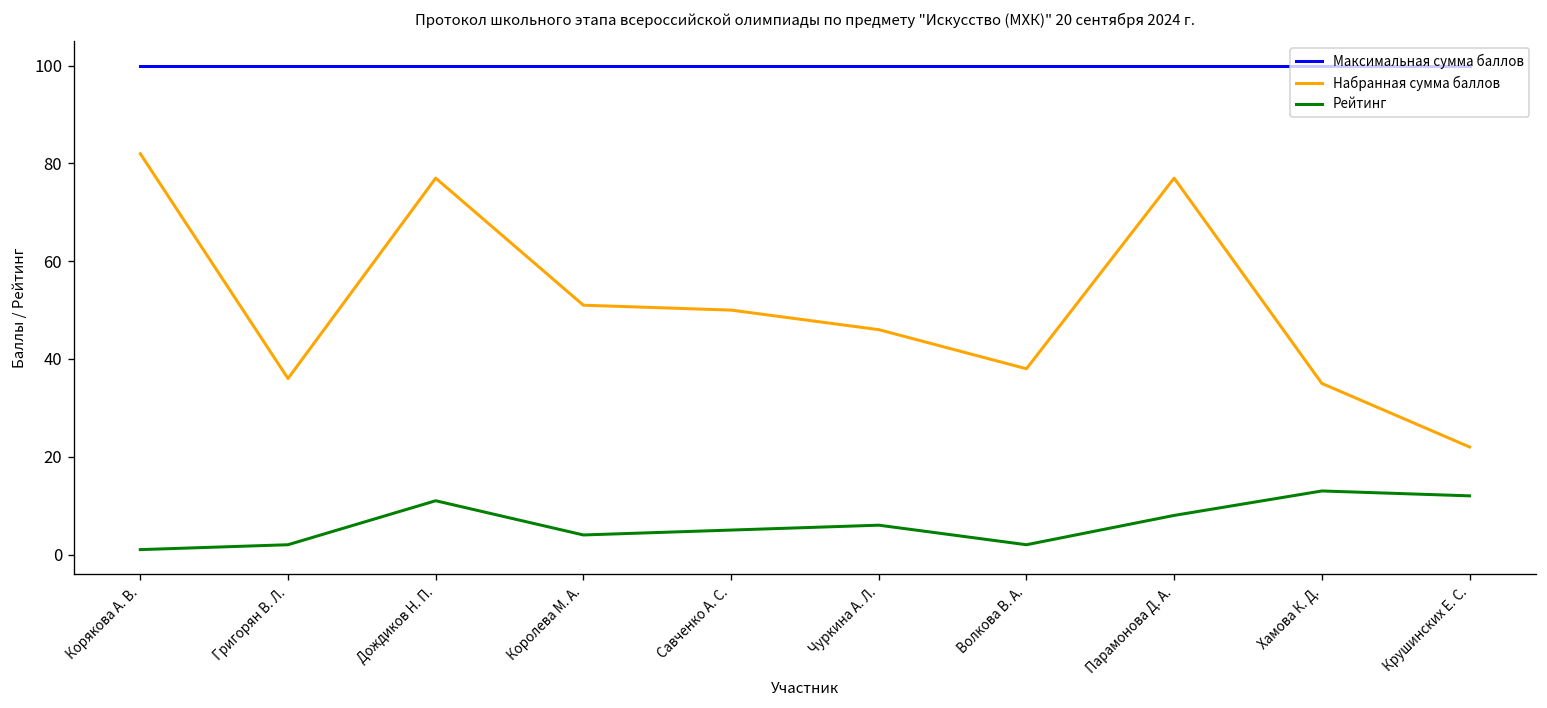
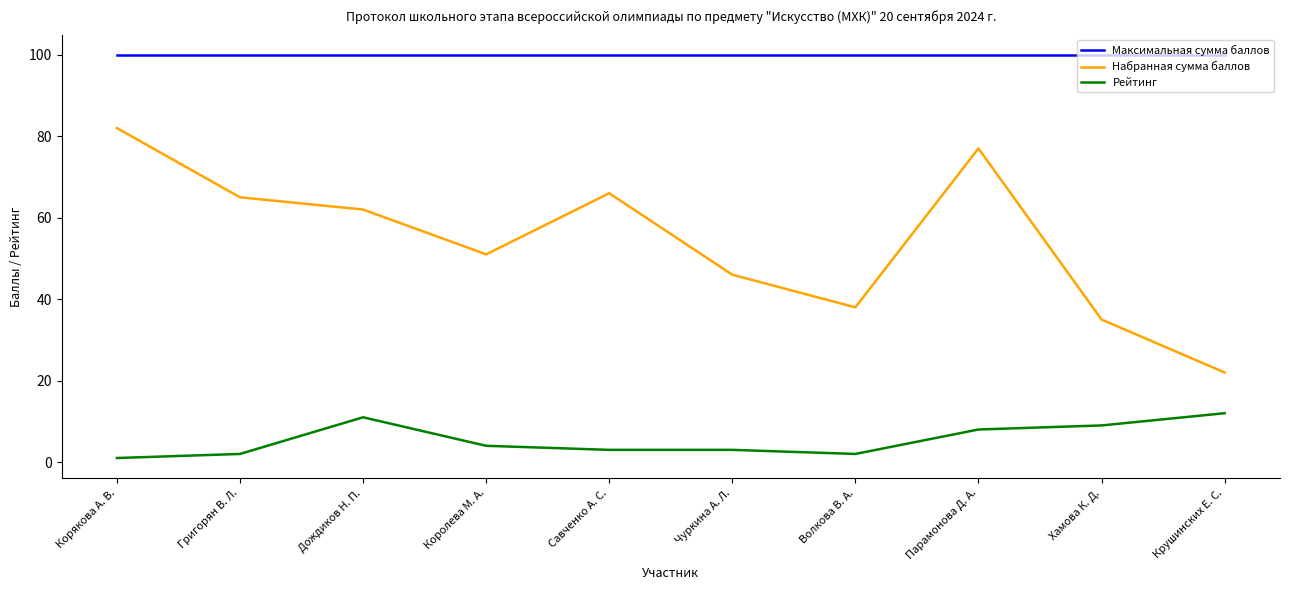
  {
    "Максимальная сумма баллов": {
      "Корякова А. В.": 100,
      "Григорян В. Л.": 100,
      "Дождиков Н. П.": 100,
      "Королева М. А.": 100,
      "Савченко А. С.": 100,
      "Чуркина А. Л.": 100,
      "Волкова В. А.": 100,
      "Парамонова Д. А.": 100
    },
    "Набранная сумма баллов": {
      "Корякова А. В.": 82,
-     "Григорян В. Л.": 36,
-     "Дождиков Н. П.": 77,
+     "Григорян В. Л.": 65,
+     "Дождиков Н. П.": 62,
      "Королева М. А.": 51,
-     "Савченко А. С.": 50,
+     "Савченко А. С.": 66,
      "Чуркина А. Л.": 46,
      "Волкова В. А.": 38,
      "Парамонова Д. А.": 77,
      "Хамова К. Д.": 35,
      "Крушинских Е. С.": 22
    },
    "Рейтинг": {
      "Корякова А. В.": 1,
      "Григорян В. Л.": 2,
      "Дождиков Н. П.": 11,
      "Королева М. А.": 4,
-     "Савченко А. С.": 5,
-     "Чуркина А. Л.": 6,
+     "Савченко А. С.": 3,
+     "Чуркина А. Л.": 3,
      "Волкова В. А.": 2,
      "Парамонова Д. А.": 8,
-     "Хамова К. Д.": 13,
+     "Хамова К. Д.": 9,
      "Крушинских Е. С.": 12
    }
  }
